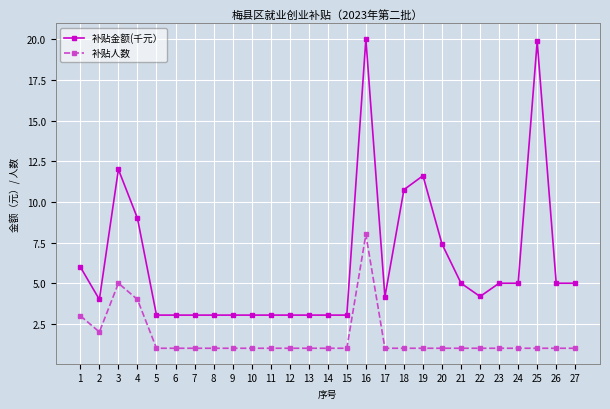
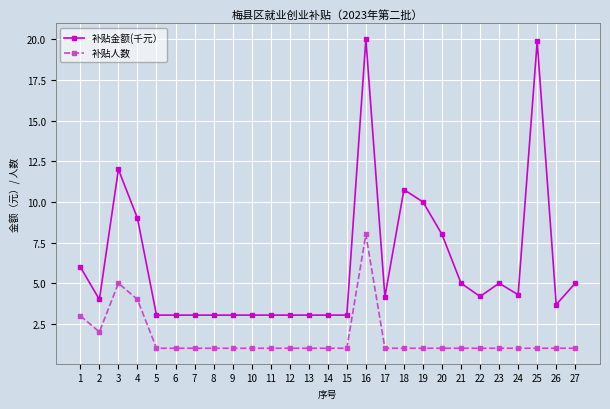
  {
    "补贴金额(千元）": {
      "1": 6.0,
      "2": 4.0,
      "3": 12.0,
      "4": 9.0,
      "5": 3.0,
      "6": 3.0,
      "7": 3.0,
      "8": 3.0,
      "9": 3.0,
      "10": 3.0,
      "11": 3.0,
      "12": 3.0,
      "13": 3.0,
      "14": 3.0,
      "15": 3.0,
      "16": 20.0,
      "17": 4.2,
      "18": 10.8,
-     "19": 11.6,
-     "20": 7.4,
+     "19": 10.0,
+     "20": 8.0,
      "21": 5.0,
      "22": 4.2,
      "23": 5.0,
-     "24": 5.0,
+     "24": 4.3,
      "25": 19.9,
-     "26": 5.0,
+     "26": 3.7,
      "27": 5.0
    },
    "补贴人数": {
      "1": 3.0,
      "2": 2.0,
      "3": 5.0,
      "4": 4.0,
      "5": 1.0,
      "6": 1.0,
      "7": 1.0,
      "8": 1.0,
      "9": 1.0,
      "10": 1.0,
      "11": 1.0,
      "12": 1.0,
      "13": 1.0,
      "14": 1.0,
      "15": 1.0,
      "16": 8.0,
      "17": 1.0,
      "18": 1.0,
      "19": 1.0,
      "20": 1.0,
      "21": 1.0,
      "22": 1.0,
      "23": 1.0,
      "24": 1.0,
      "25": 1.0,
      "26": 1.0,
      "27": 1.0
    }
  }
